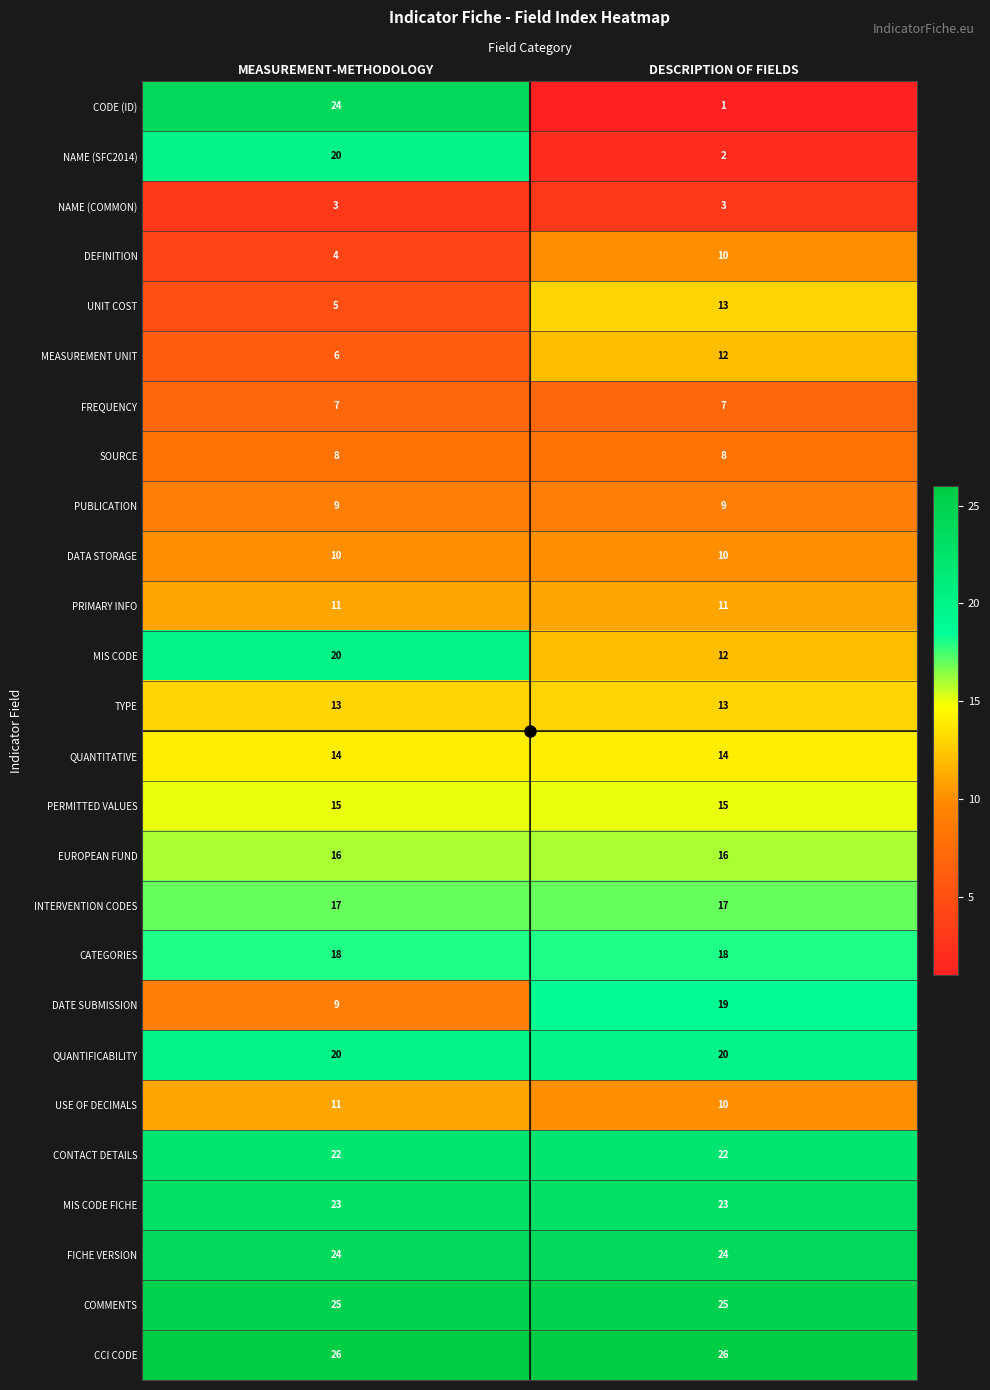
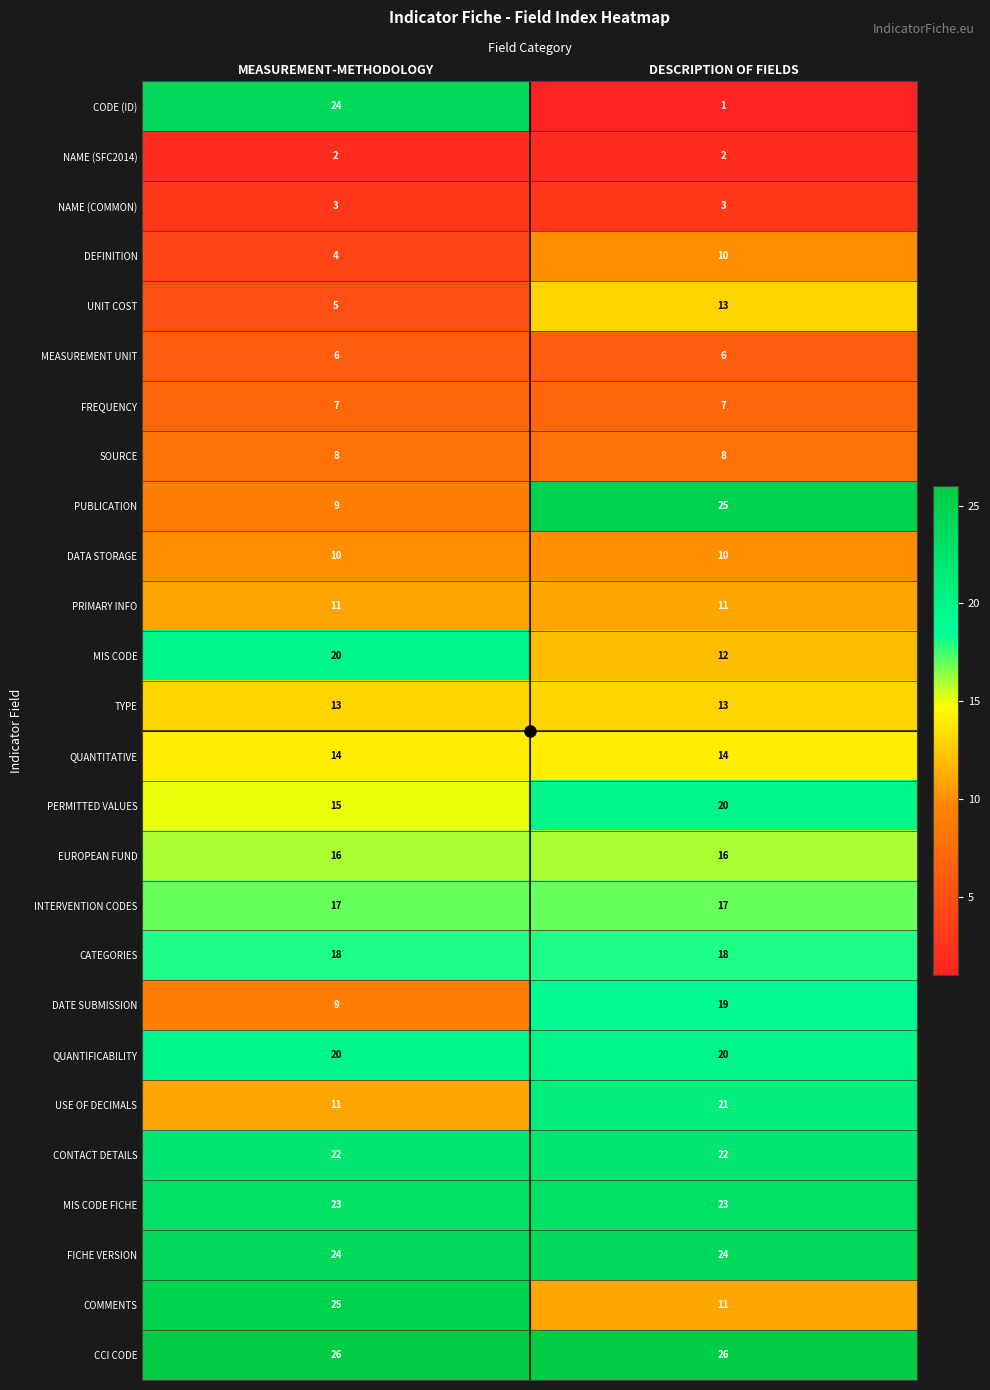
  {
    "CODE (ID)": {
      "MEASUREMENT-METHODOLOGY": 24,
      "DESCRIPTION OF FIELDS": 1
    },
    "NAME (SFC2014)": {
-     "MEASUREMENT-METHODOLOGY": 20,
+     "MEASUREMENT-METHODOLOGY": 2,
      "DESCRIPTION OF FIELDS": 2
    },
    "NAME (COMMON)": {
      "MEASUREMENT-METHODOLOGY": 3,
      "DESCRIPTION OF FIELDS": 3
    },
    "DEFINITION": {
      "MEASUREMENT-METHODOLOGY": 4,
      "DESCRIPTION OF FIELDS": 10
    },
    "UNIT COST": {
      "MEASUREMENT-METHODOLOGY": 5,
      "DESCRIPTION OF FIELDS": 13
    },
    "MEASUREMENT UNIT": {
      "MEASUREMENT-METHODOLOGY": 6,
-     "DESCRIPTION OF FIELDS": 12
+     "DESCRIPTION OF FIELDS": 6
    },
    "FREQUENCY": {
      "MEASUREMENT-METHODOLOGY": 7,
      "DESCRIPTION OF FIELDS": 7
    },
    "SOURCE": {
      "MEASUREMENT-METHODOLOGY": 8,
      "DESCRIPTION OF FIELDS": 8
    },
    "PUBLICATION": {
      "MEASUREMENT-METHODOLOGY": 9,
-     "DESCRIPTION OF FIELDS": 9
+     "DESCRIPTION OF FIELDS": 25
    },
    "DATA STORAGE": {
      "MEASUREMENT-METHODOLOGY": 10,
      "DESCRIPTION OF FIELDS": 10
    },
    "PRIMARY INFO": {
      "MEASUREMENT-METHODOLOGY": 11,
      "DESCRIPTION OF FIELDS": 11
    },
    "MIS CODE": {
      "MEASUREMENT-METHODOLOGY": 20,
      "DESCRIPTION OF FIELDS": 12
    },
    "TYPE": {
      "MEASUREMENT-METHODOLOGY": 13,
      "DESCRIPTION OF FIELDS": 13
    },
    "QUANTITATIVE": {
      "MEASUREMENT-METHODOLOGY": 14,
      "DESCRIPTION OF FIELDS": 14
    },
    "PERMITTED VALUES": {
      "MEASUREMENT-METHODOLOGY": 15,
-     "DESCRIPTION OF FIELDS": 15
+     "DESCRIPTION OF FIELDS": 20
    },
    "EUROPEAN FUND": {
      "MEASUREMENT-METHODOLOGY": 16,
      "DESCRIPTION OF FIELDS": 16
    },
    "INTERVENTION CODES": {
      "MEASUREMENT-METHODOLOGY": 17,
      "DESCRIPTION OF FIELDS": 17
    },
    "CATEGORIES": {
      "MEASUREMENT-METHODOLOGY": 18,
      "DESCRIPTION OF FIELDS": 18
    },
    "DATE SUBMISSION": {
      "MEASUREMENT-METHODOLOGY": 9,
      "DESCRIPTION OF FIELDS": 19
    },
    "QUANTIFICABILITY": {
      "MEASUREMENT-METHODOLOGY": 20,
      "DESCRIPTION OF FIELDS": 20
    },
    "USE OF DECIMALS": {
      "MEASUREMENT-METHODOLOGY": 11,
-     "DESCRIPTION OF FIELDS": 10
+     "DESCRIPTION OF FIELDS": 21
    },
    "CONTACT DETAILS": {
      "MEASUREMENT-METHODOLOGY": 22,
      "DESCRIPTION OF FIELDS": 22
    },
    "MIS CODE FICHE": {
      "MEASUREMENT-METHODOLOGY": 23,
      "DESCRIPTION OF FIELDS": 23
    },
    "FICHE VERSION": {
      "MEASUREMENT-METHODOLOGY": 24,
      "DESCRIPTION OF FIELDS": 24
    },
    "COMMENTS": {
      "MEASUREMENT-METHODOLOGY": 25,
-     "DESCRIPTION OF FIELDS": 25
+     "DESCRIPTION OF FIELDS": 11
    },
    "CCI CODE": {
      "MEASUREMENT-METHODOLOGY": 26,
      "DESCRIPTION OF FIELDS": 26
    }
  }
